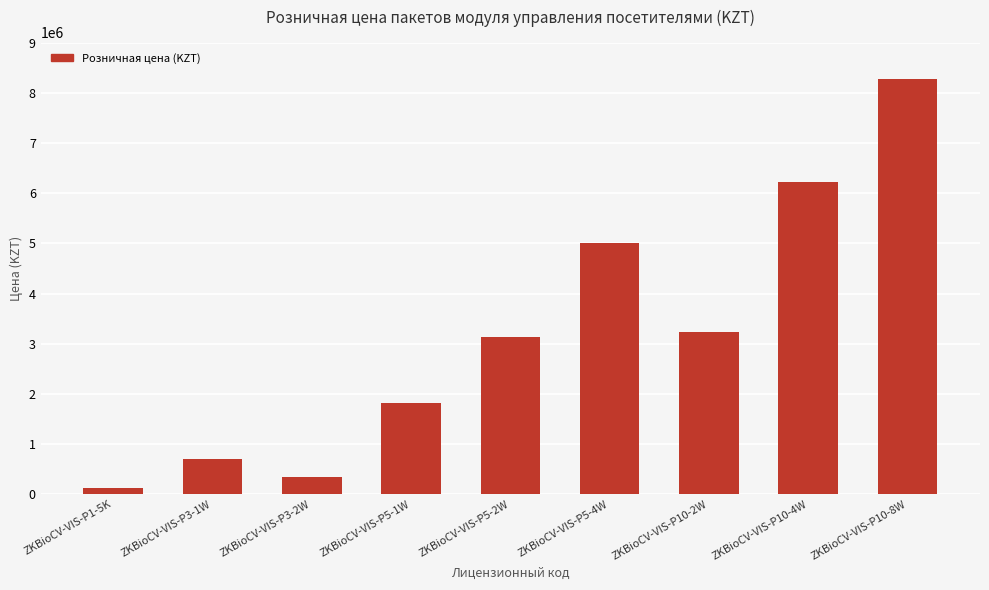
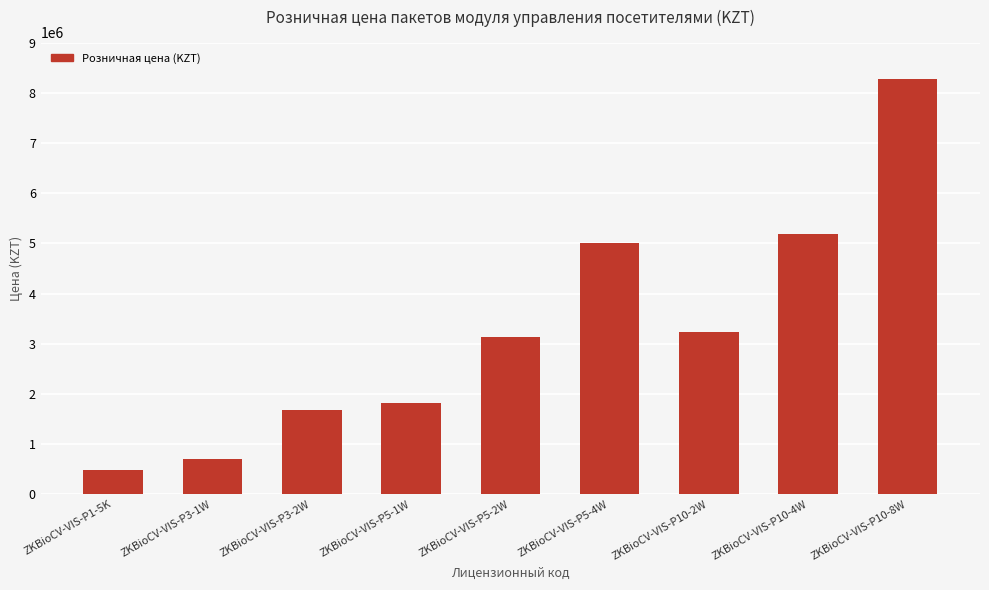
  {
-   "ZKBioCV-VIS-P1-5K": 100000,
+   "ZKBioCV-VIS-P1-5K": 500000,
    "ZKBioCV-VIS-P3-1W": 700000,
-   "ZKBioCV-VIS-P3-2W": 300000,
+   "ZKBioCV-VIS-P3-2W": 1700000,
    "ZKBioCV-VIS-P5-1W": 1800000,
    "ZKBioCV-VIS-P5-2W": 3100000,
    "ZKBioCV-VIS-P5-4W": 5000000,
    "ZKBioCV-VIS-P10-2W": 3200000,
-   "ZKBioCV-VIS-P10-4W": 6200000,
+   "ZKBioCV-VIS-P10-4W": 5200000,
    "ZKBioCV-VIS-P10-8W": 8300000
  }
